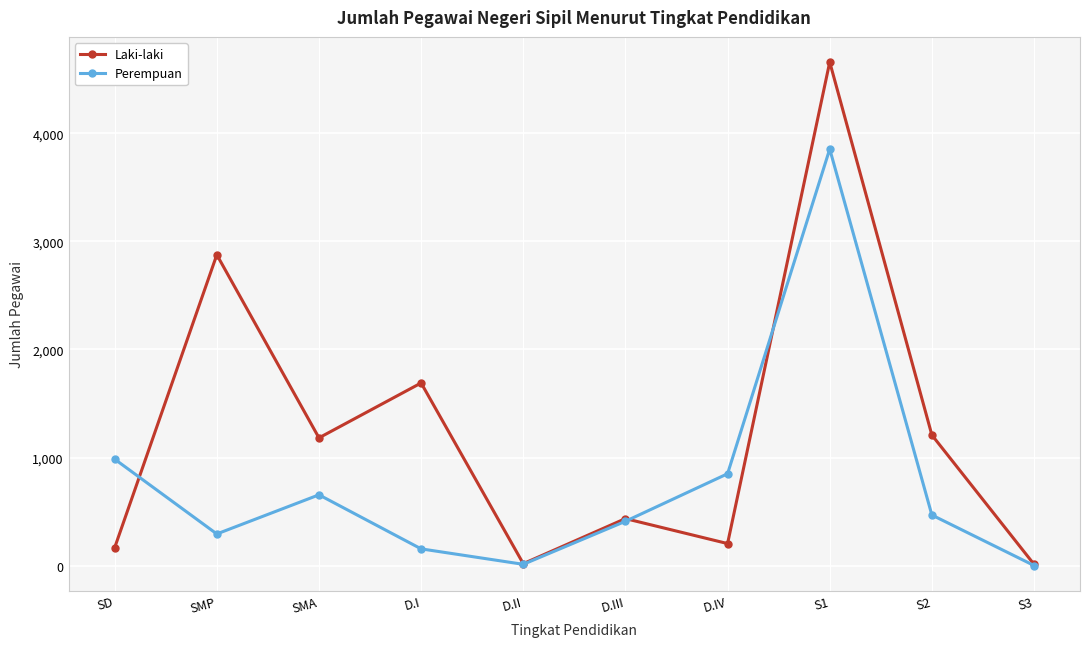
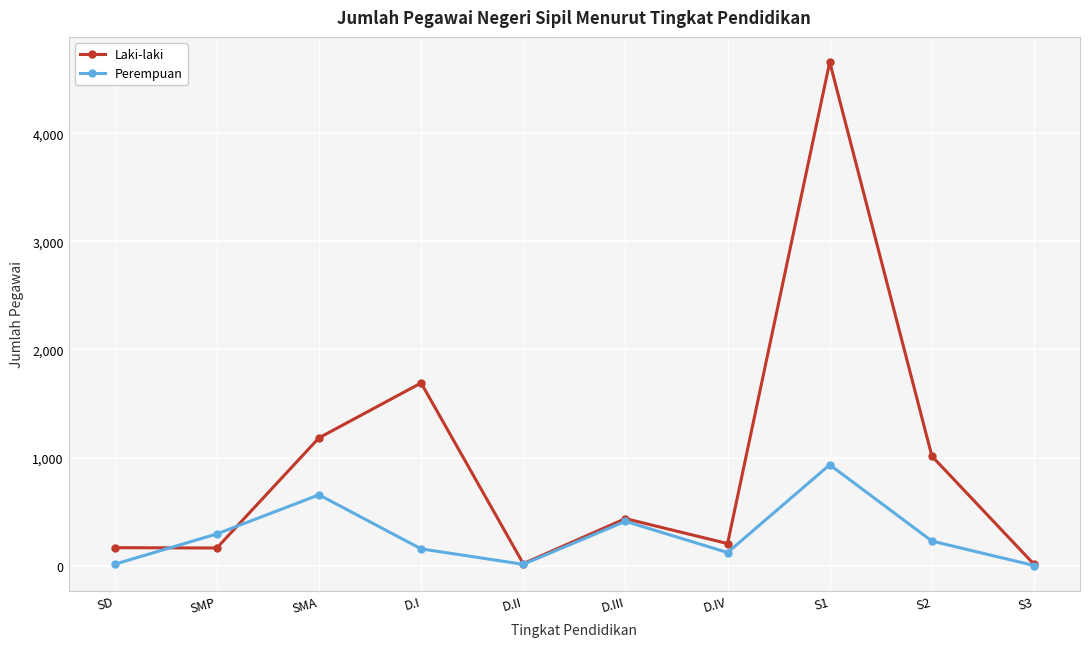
  {
    "Laki-laki": {
      "SD": "170",
-     "SMP": "2,880",
+     "SMP": "160",
      "SMA": "1,180",
      "D.I": "1,690",
      "D.III": "440",
      "D.IV": "200",
      "S1": "4,660",
-     "S2": "1,210"
+     "S2": "1,010"
    },
    "Perempuan": {
-     "SD": "990",
+     "SD": "10",
      "SMP": "290",
      "SMA": "660",
      "D.I": "160",
      "D.III": "410",
-     "D.IV": "850",
-     "S1": "3,850",
-     "S2": "470"
+     "D.IV": "120",
+     "S1": "930",
+     "S2": "230"
    }
  }
